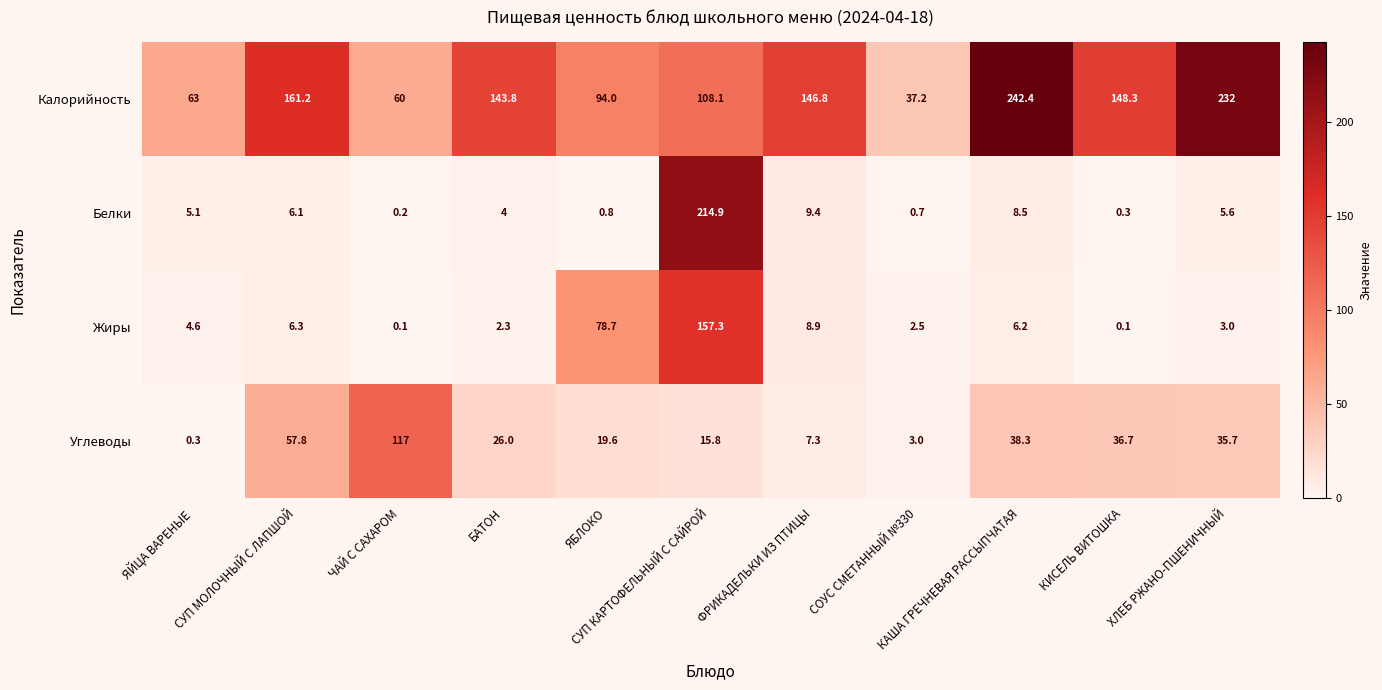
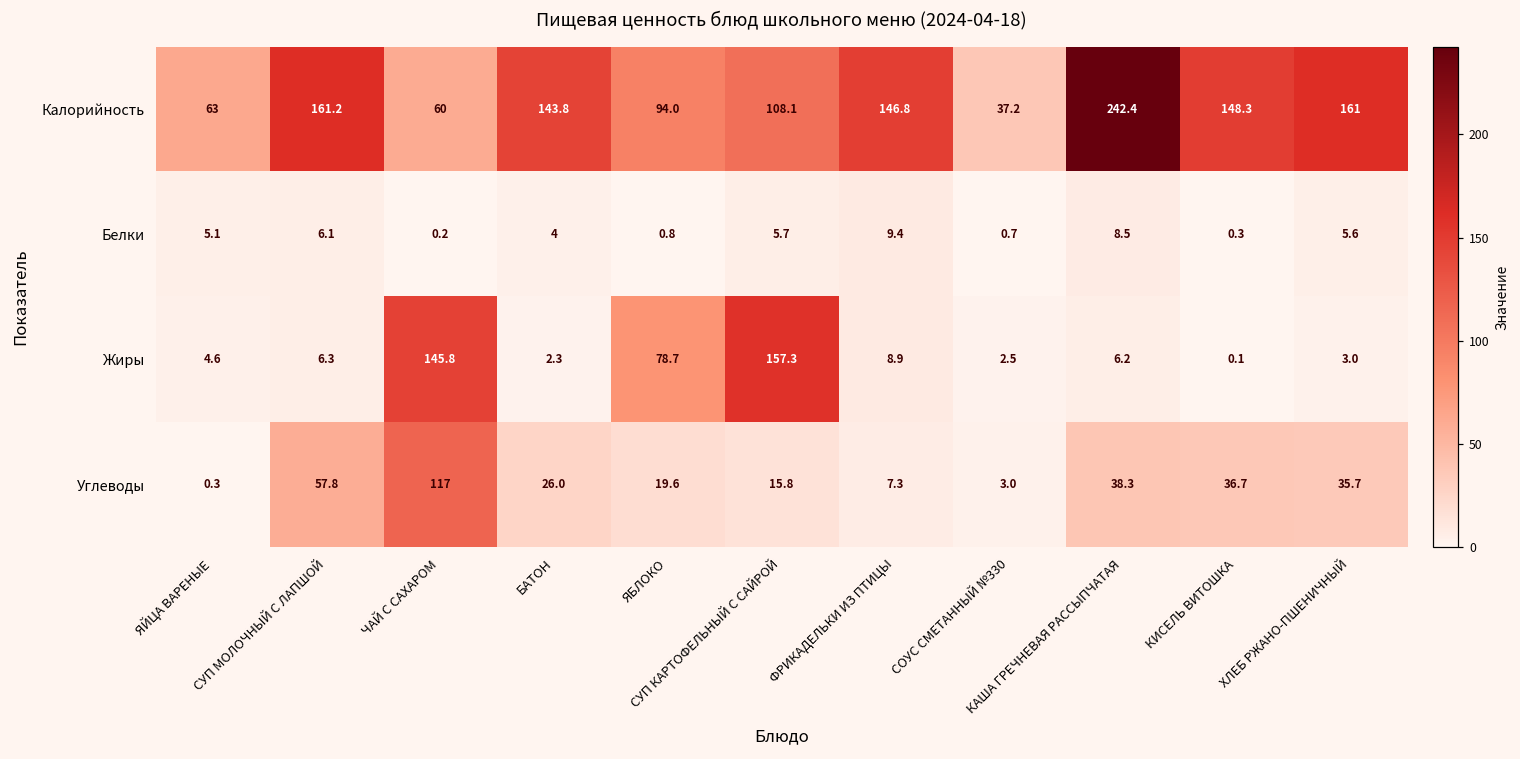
  {
    "Калорийность": {
      "ЯЙЦА ВАРЕНЫЕ": 63,
      "СУП МОЛОЧНЫЙ С ЛАПШОЙ": 161.2,
      "ЧАЙ С САХАРОМ": 60,
      "БАТОН": 143.8,
      "ЯБЛОКО": 94.0,
      "СУП КАРТОФЕЛЬНЫЙ С САЙРОЙ": 108.1,
      "ФРИКАДЕЛЬКИ ИЗ ПТИЦЫ": 146.8,
      "СОУС СМЕТАННЫЙ №330": 37.2,
      "КАША ГРЕЧНЕВАЯ РАССЫПЧАТАЯ": 242.4,
      "КИСЕЛЬ ВИТОШКА": 148.3,
-     "ХЛЕБ РЖАНО-ПШЕНИЧНЫЙ": 232
+     "ХЛЕБ РЖАНО-ПШЕНИЧНЫЙ": 161
    },
    "Белки": {
      "ЯЙЦА ВАРЕНЫЕ": 5.1,
      "СУП МОЛОЧНЫЙ С ЛАПШОЙ": 6.1,
      "ЧАЙ С САХАРОМ": 0.2,
      "БАТОН": 4,
      "ЯБЛОКО": 0.8,
-     "СУП КАРТОФЕЛЬНЫЙ С САЙРОЙ": 214.9,
+     "СУП КАРТОФЕЛЬНЫЙ С САЙРОЙ": 5.7,
      "ФРИКАДЕЛЬКИ ИЗ ПТИЦЫ": 9.4,
      "СОУС СМЕТАННЫЙ №330": 0.7,
      "КАША ГРЕЧНЕВАЯ РАССЫПЧАТАЯ": 8.5,
      "КИСЕЛЬ ВИТОШКА": 0.3,
      "ХЛЕБ РЖАНО-ПШЕНИЧНЫЙ": 5.6
    },
    "Жиры": {
      "ЯЙЦА ВАРЕНЫЕ": 4.6,
      "СУП МОЛОЧНЫЙ С ЛАПШОЙ": 6.3,
-     "ЧАЙ С САХАРОМ": 0.1,
+     "ЧАЙ С САХАРОМ": 145.8,
      "БАТОН": 2.3,
      "ЯБЛОКО": 78.7,
      "СУП КАРТОФЕЛЬНЫЙ С САЙРОЙ": 157.3,
      "ФРИКАДЕЛЬКИ ИЗ ПТИЦЫ": 8.9,
      "СОУС СМЕТАННЫЙ №330": 2.5,
      "КАША ГРЕЧНЕВАЯ РАССЫПЧАТАЯ": 6.2,
      "КИСЕЛЬ ВИТОШКА": 0.1,
      "ХЛЕБ РЖАНО-ПШЕНИЧНЫЙ": 3.0
    },
    "Углеводы": {
      "ЯЙЦА ВАРЕНЫЕ": 0.3,
      "СУП МОЛОЧНЫЙ С ЛАПШОЙ": 57.8,
      "ЧАЙ С САХАРОМ": 117,
      "БАТОН": 26.0,
      "ЯБЛОКО": 19.6,
      "СУП КАРТОФЕЛЬНЫЙ С САЙРОЙ": 15.8,
      "ФРИКАДЕЛЬКИ ИЗ ПТИЦЫ": 7.3,
      "СОУС СМЕТАННЫЙ №330": 3.0,
      "КАША ГРЕЧНЕВАЯ РАССЫПЧАТАЯ": 38.3,
      "КИСЕЛЬ ВИТОШКА": 36.7,
      "ХЛЕБ РЖАНО-ПШЕНИЧНЫЙ": 35.7
    }
  }
